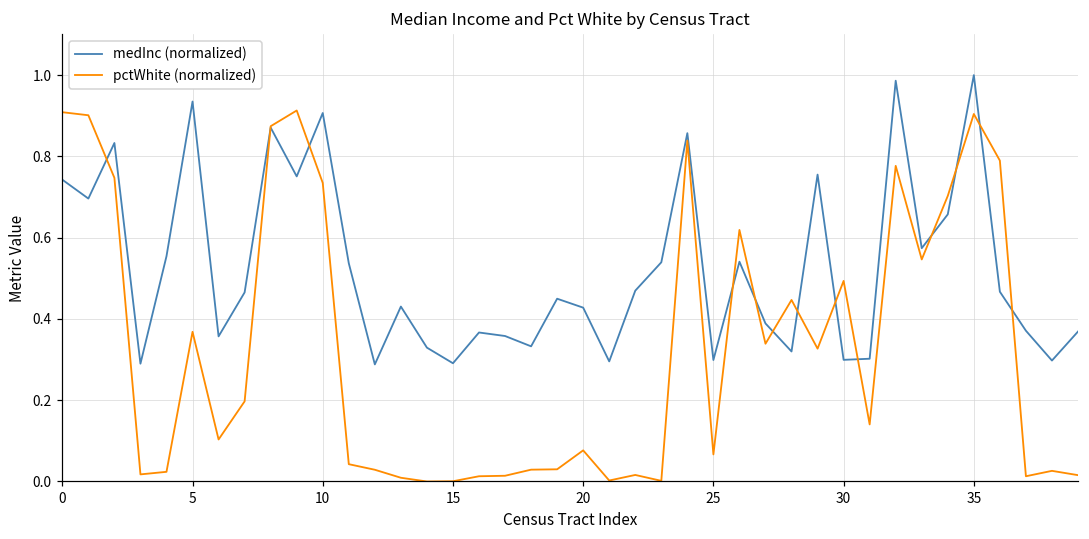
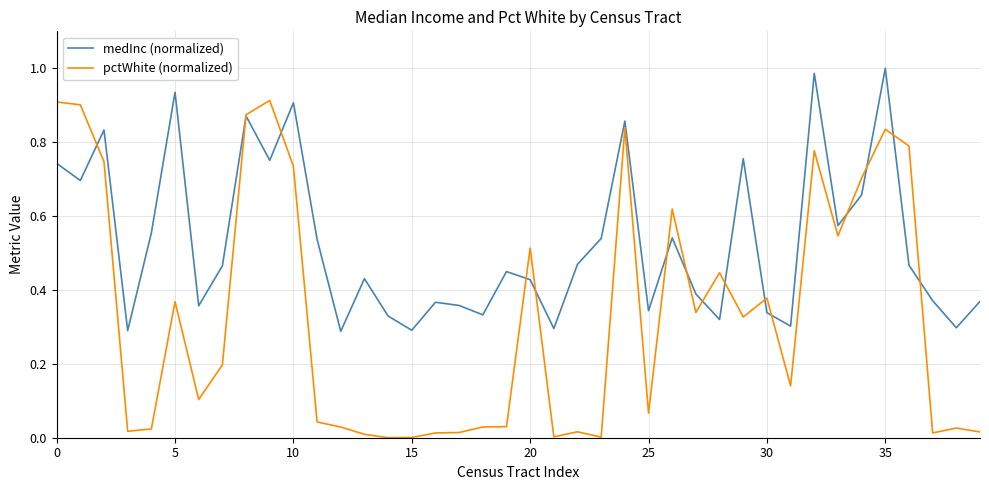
  {
    "medInc (normalized)": {
      "0": 0.74,
      "5": 0.93,
      "10": 0.91,
      "15": 0.29,
      "20": 0.43,
-     "25": 0.30,
-     "30": 0.30,
+     "25": 0.34,
+     "30": 0.34,
      "35": 1.00
    },
    "pctWhite (normalized)": {
      "0": 0.91,
      "5": 0.37,
      "10": 0.73,
      "15": 0.00,
-     "20": 0.08,
+     "20": 0.51,
      "25": 0.07,
-     "30": 0.49,
-     "35": 0.90
+     "30": 0.38,
+     "35": 0.83
    }
  }
